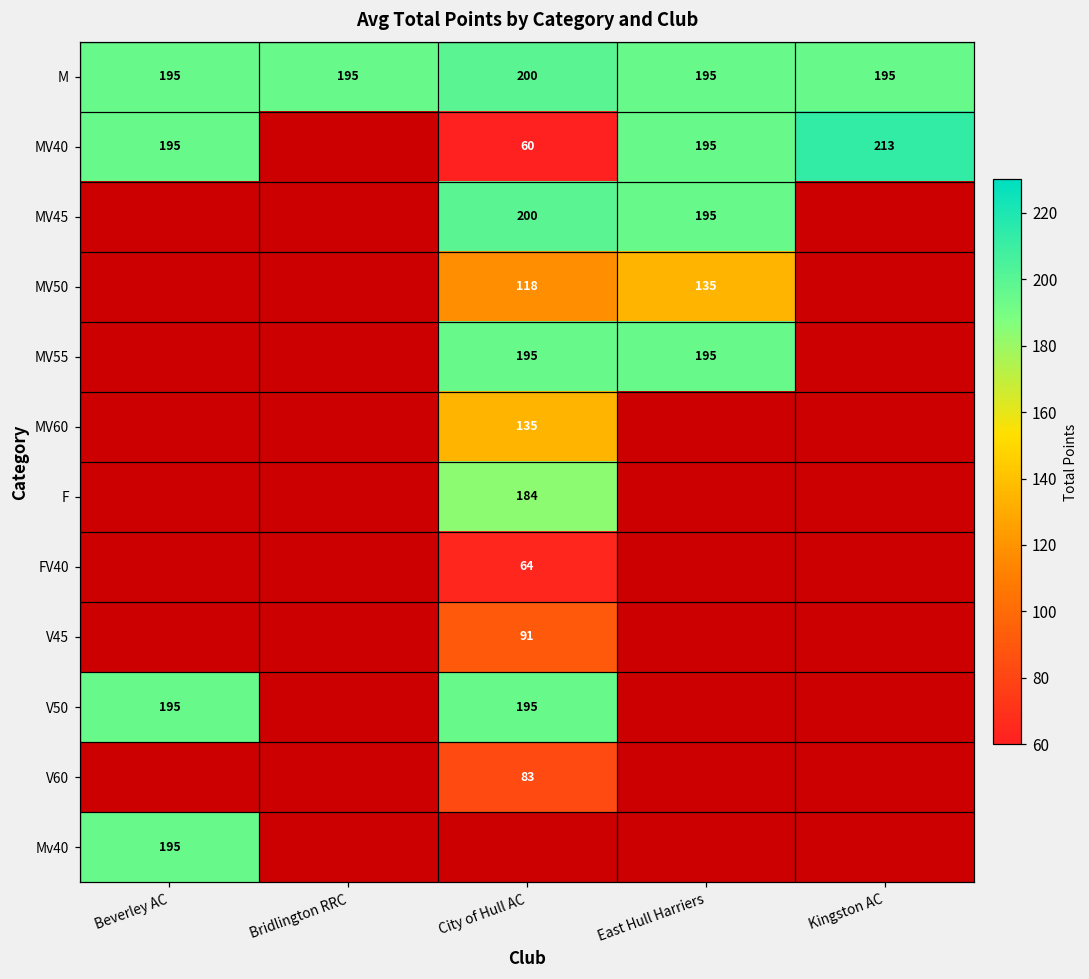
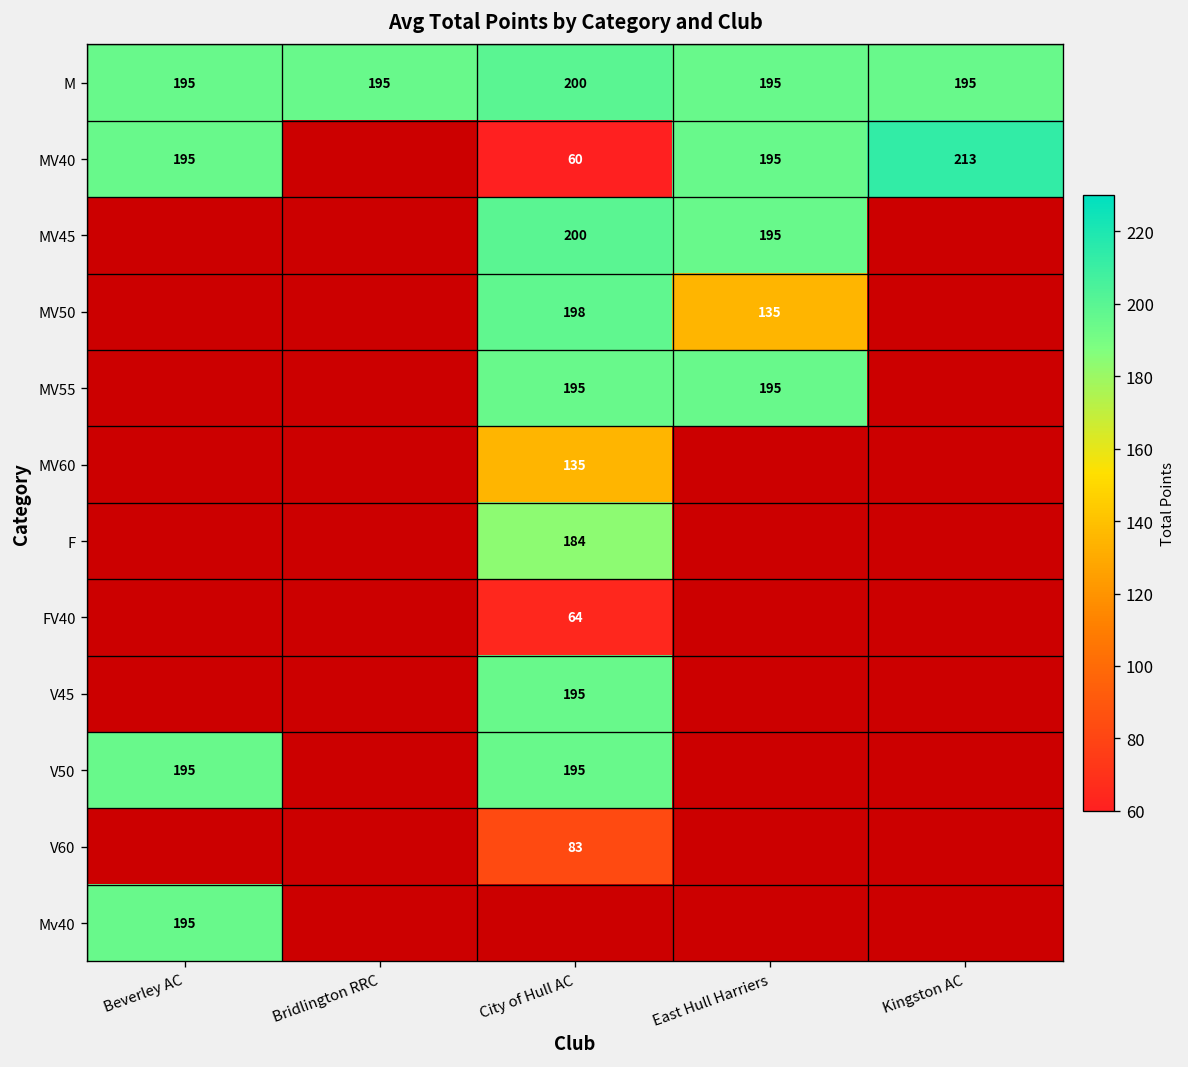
  {
    "M": {
      "Beverley AC": 195,
      "Bridlington RRC": 195,
      "City of Hull AC": 200,
      "East Hull Harriers": 195,
      "Kingston AC": 195
    },
    "MV40": {
      "Beverley AC": 195,
      "City of Hull AC": 60,
      "East Hull Harriers": 195,
      "Kingston AC": 213
    },
    "MV45": {
      "City of Hull AC": 200,
      "East Hull Harriers": 195
    },
    "MV50": {
-     "City of Hull AC": 118,
+     "City of Hull AC": 198,
      "East Hull Harriers": 135
    },
    "MV55": {
      "City of Hull AC": 195,
      "East Hull Harriers": 195
    },
    "MV60": {
      "City of Hull AC": 135
    },
    "F": {
      "City of Hull AC": 184
    },
    "FV40": {
      "City of Hull AC": 64
    },
    "V45": {
-     "City of Hull AC": 91
+     "City of Hull AC": 195
    },
    "V50": {
      "Beverley AC": 195,
      "City of Hull AC": 195
    },
    "V60": {
      "City of Hull AC": 83
    },
    "Mv40": {
      "Beverley AC": 195
    }
  }
